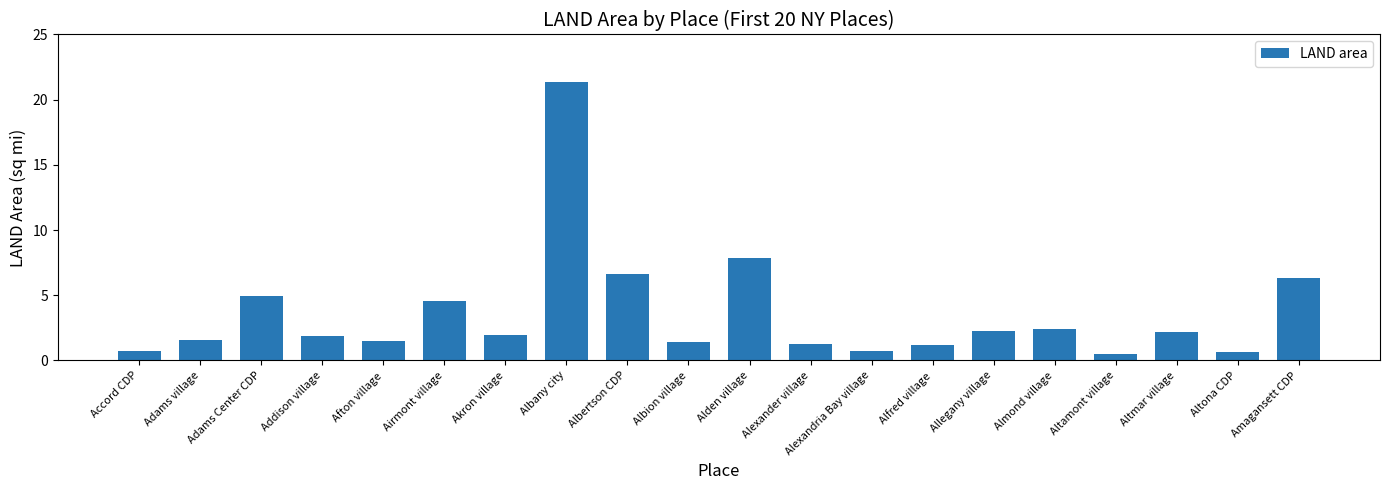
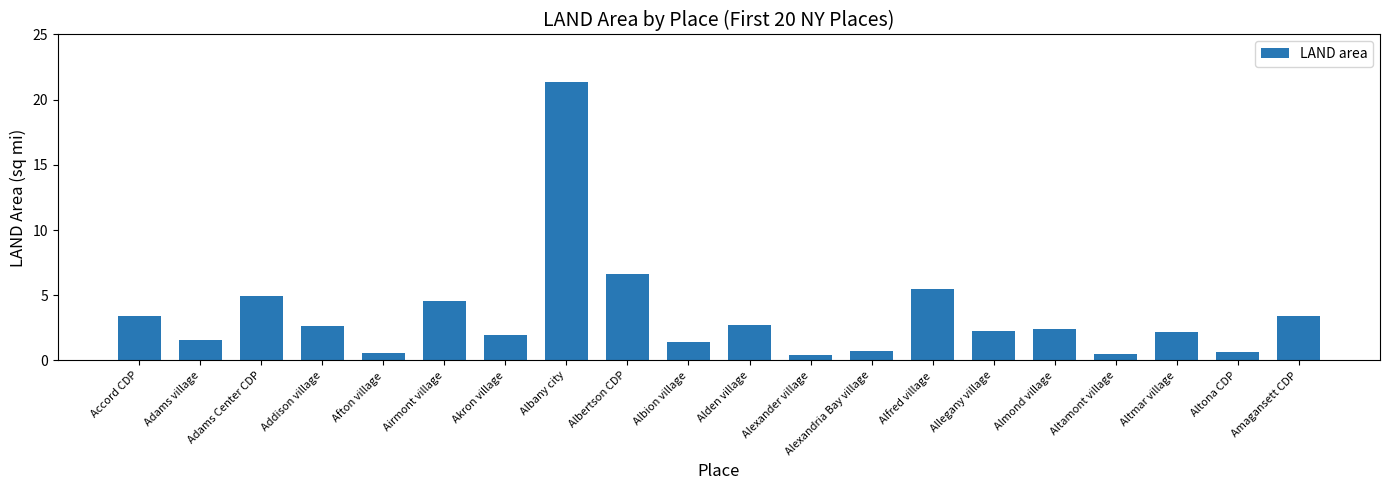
  {
-   "Accord CDP": 0.7,
+   "Accord CDP": 3.4,
    "Adams village": 1.5,
    "Adams Center CDP": 5.0,
-   "Addison village": 1.9,
-   "Afton village": 1.5,
+   "Addison village": 2.6,
+   "Afton village": 0.6,
    "Airmont village": 4.6,
    "Akron village": 2.0,
    "Albany city": 21.4,
    "Albertson CDP": 6.7,
    "Albion village": 1.4,
-   "Alden village": 7.9,
-   "Alexander village": 1.3,
+   "Alden village": 2.7,
+   "Alexander village": 0.4,
    "Alexandria Bay village": 0.7,
-   "Alfred village": 1.2,
+   "Alfred village": 5.5,
    "Allegany village": 2.3,
    "Almond village": 2.4,
    "Altamont village": 0.5,
    "Altmar village": 2.2,
    "Altona CDP": 0.6,
-   "Amagansett CDP": 6.3
+   "Amagansett CDP": 3.4
  }
